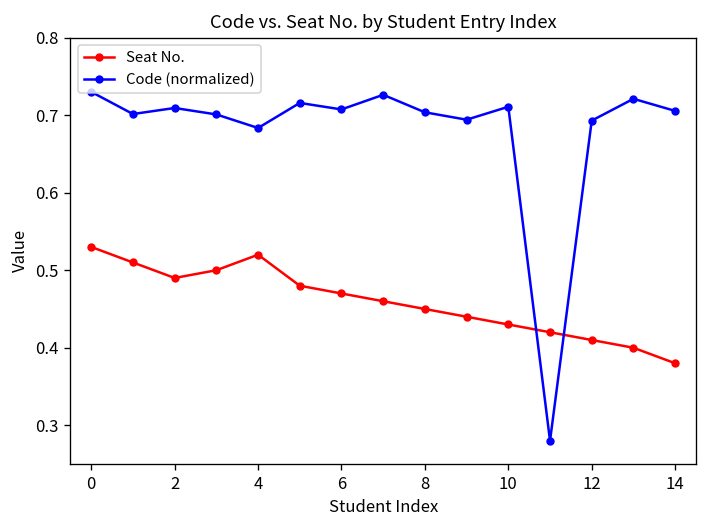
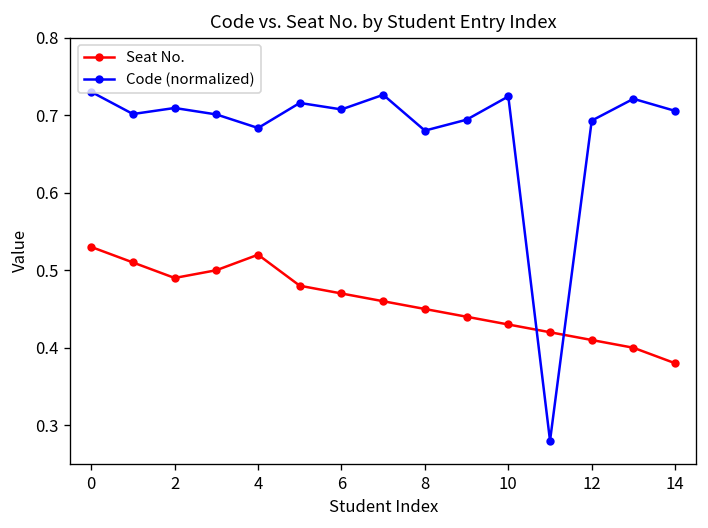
  {
    "Seat No.": {
      "0": 0.53,
      "2": 0.49,
      "4": 0.52,
      "6": 0.47,
      "8": 0.45,
      "10": 0.43,
      "12": 0.41,
      "14": 0.38
    },
    "Code (normalized)": {
      "2": 0.71,
      "4": 0.68,
      "6": 0.71,
-     "8": 0.70,
-     "10": 0.71,
+     "8": 0.68,
+     "10": 0.72,
      "12": 0.69,
      "14": 0.71
    }
  }
